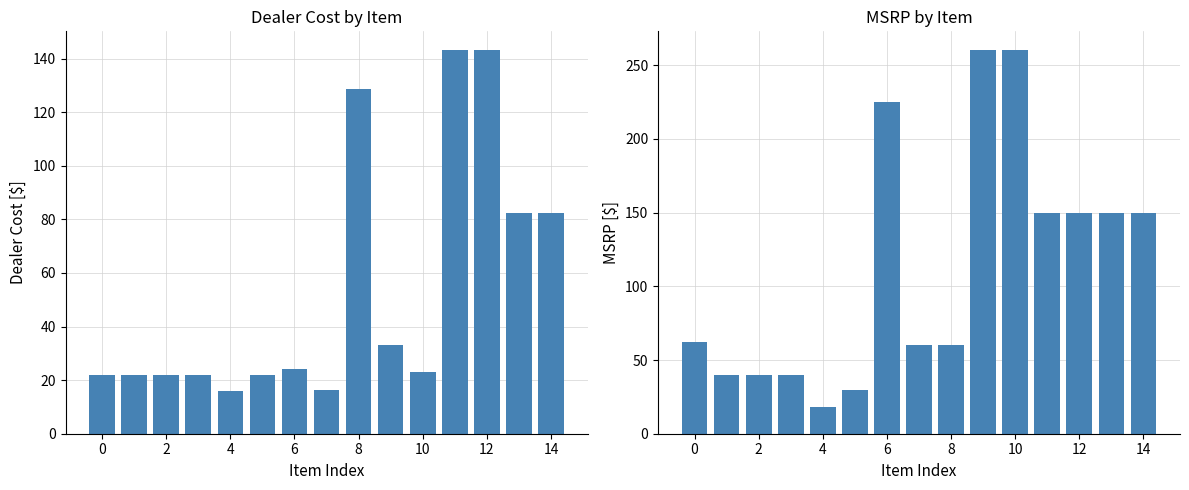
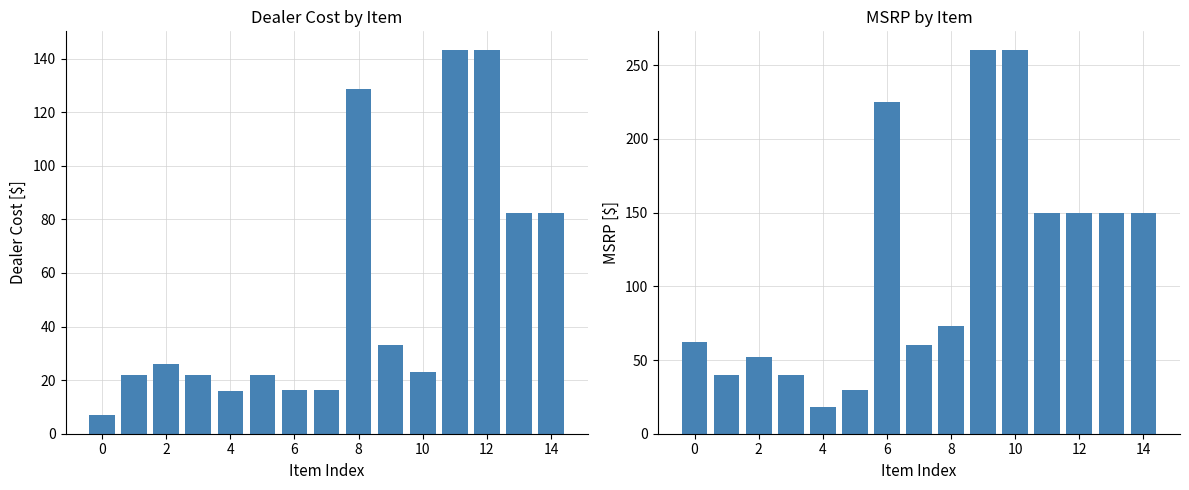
  {
    "Dealer Cost by Item": {
-     "0": 22,
-     "2": 22,
+     "0": 7,
+     "2": 26,
      "4": 16,
-     "6": 24,
+     "6": 17,
      "8": 128,
      "10": 23,
      "12": 143,
      "14": 83
    },
    "MSRP by Item": {
      "0": 62,
-     "2": 40,
+     "2": 52,
      "4": 18,
      "6": 225,
-     "8": 60,
+     "8": 73,
      "10": 260,
      "12": 150,
      "14": 150
    }
  }
